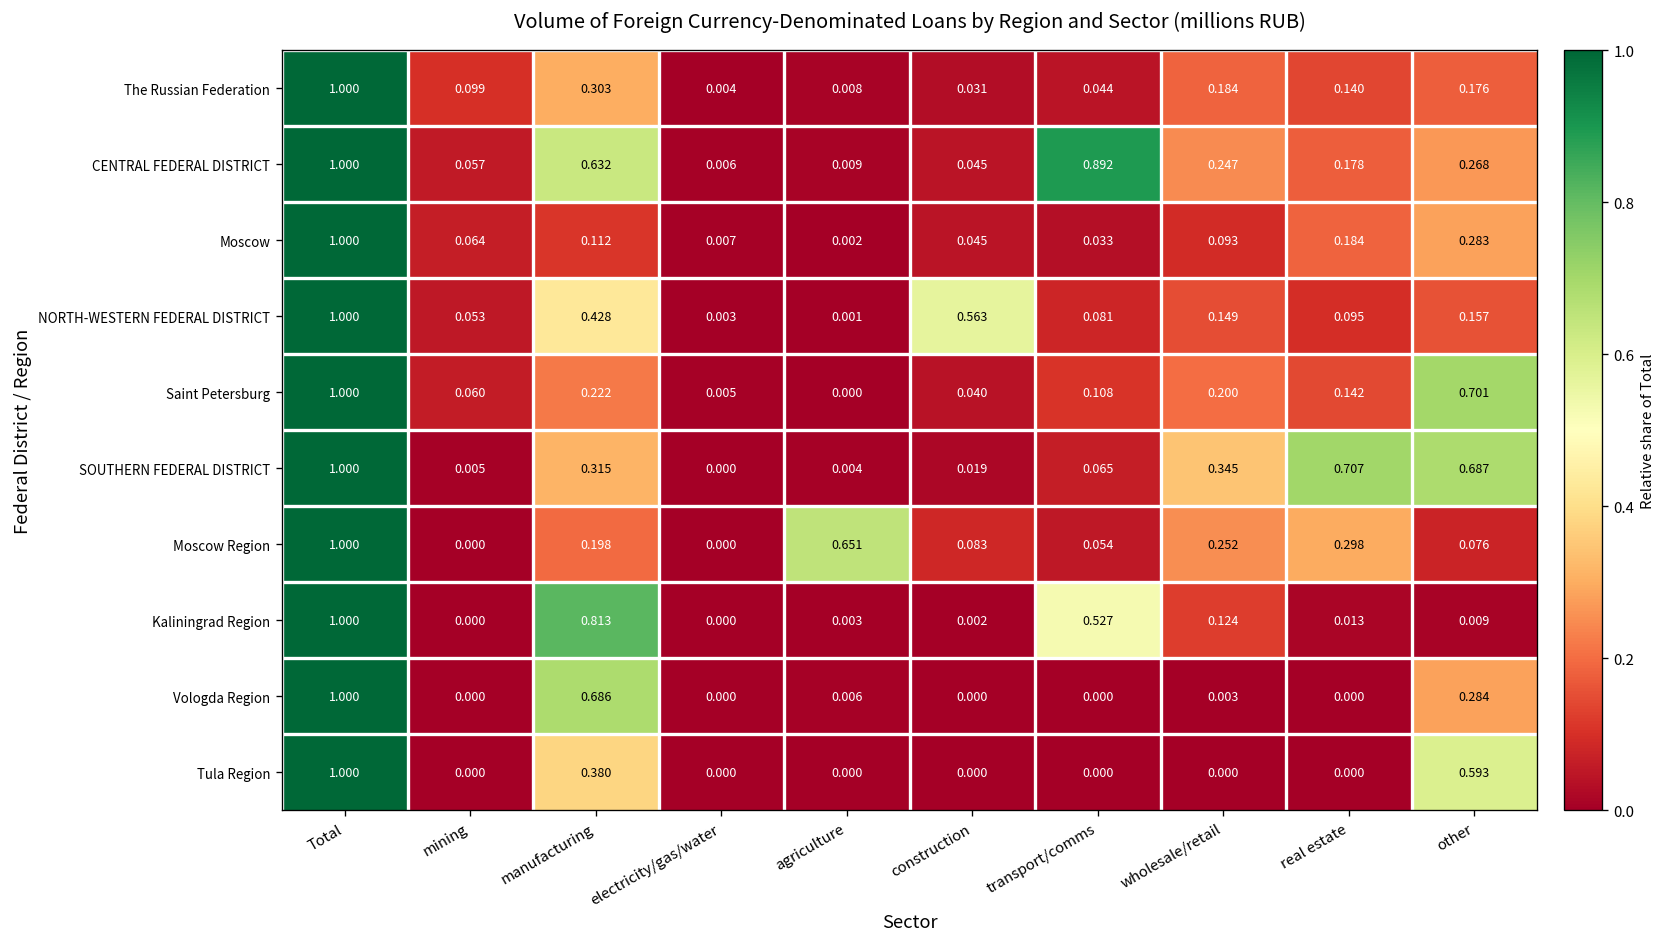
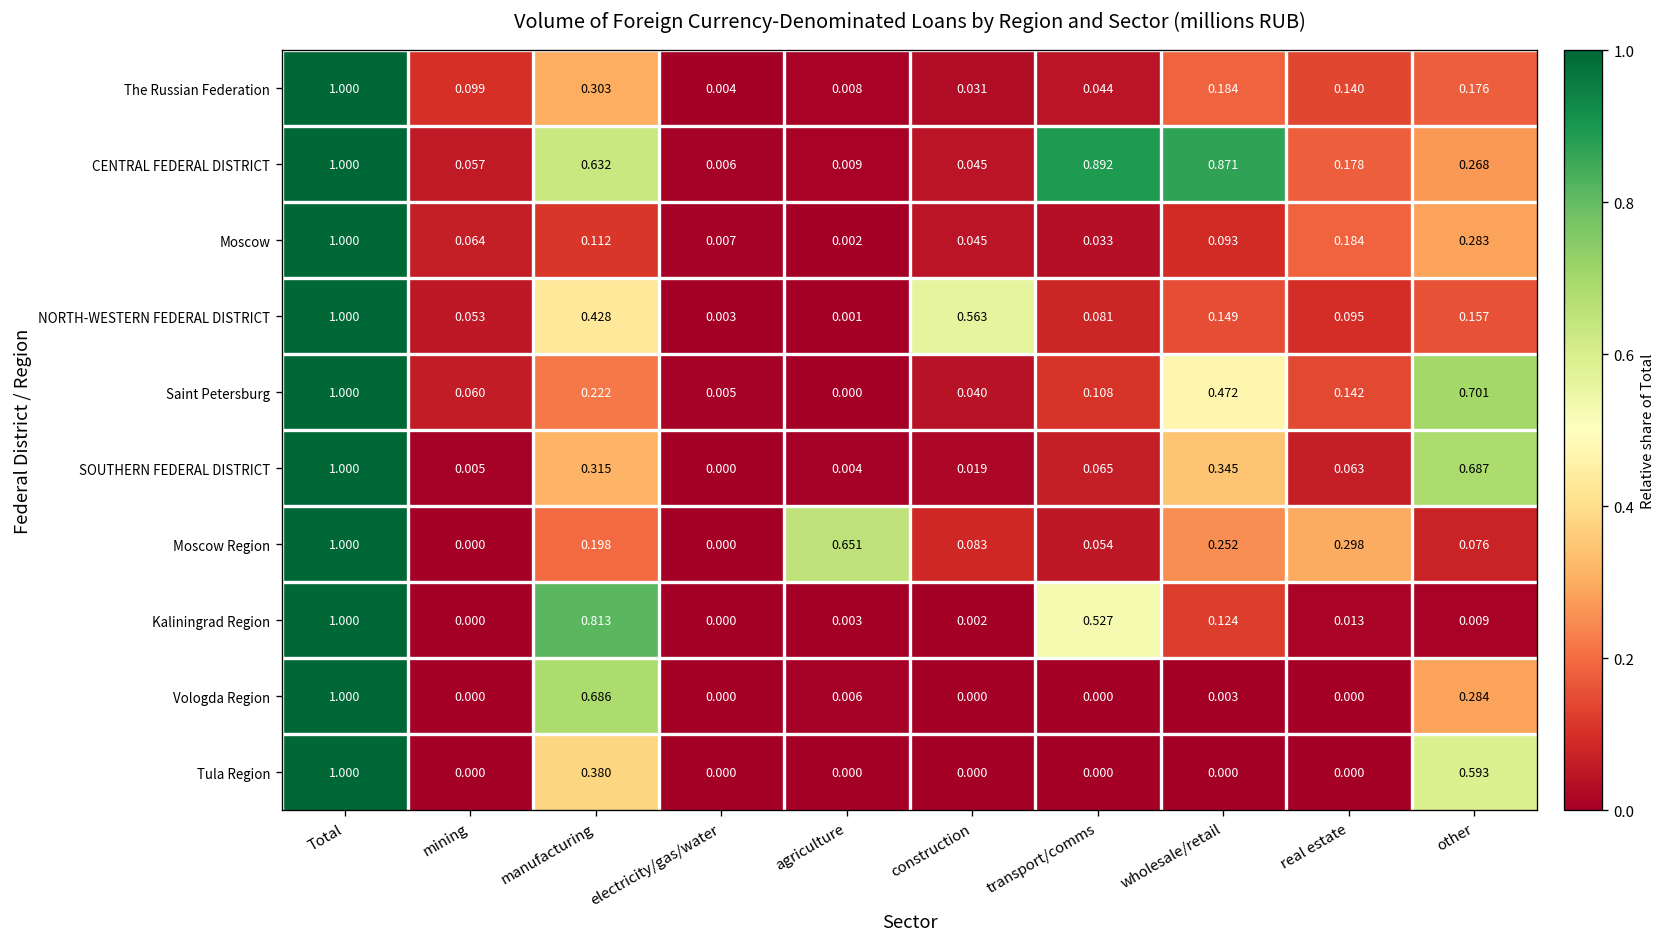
  {
    "The Russian Federation": {
      "Total": 1.000,
      "mining": 0.099,
      "manufacturing": 0.303,
      "electricity/gas/water": 0.004,
      "agriculture": 0.008,
      "construction": 0.031,
      "transport/comms": 0.044,
      "wholesale/retail": 0.184,
      "real estate": 0.140,
      "other": 0.176
    },
    "CENTRAL FEDERAL DISTRICT": {
      "Total": 1.000,
      "mining": 0.057,
      "manufacturing": 0.632,
      "electricity/gas/water": 0.006,
      "agriculture": 0.009,
      "construction": 0.045,
      "transport/comms": 0.892,
-     "wholesale/retail": 0.247,
+     "wholesale/retail": 0.871,
      "real estate": 0.178,
      "other": 0.268
    },
    "Moscow": {
      "Total": 1.000,
      "mining": 0.064,
      "manufacturing": 0.112,
      "electricity/gas/water": 0.007,
      "agriculture": 0.002,
      "construction": 0.045,
      "transport/comms": 0.033,
      "wholesale/retail": 0.093,
      "real estate": 0.184,
      "other": 0.283
    },
    "NORTH-WESTERN FEDERAL DISTRICT": {
      "Total": 1.000,
      "mining": 0.053,
      "manufacturing": 0.428,
      "electricity/gas/water": 0.003,
      "agriculture": 0.001,
      "construction": 0.563,
      "transport/comms": 0.081,
      "wholesale/retail": 0.149,
      "real estate": 0.095,
      "other": 0.157
    },
    "Saint Petersburg": {
      "Total": 1.000,
      "mining": 0.060,
      "manufacturing": 0.222,
      "electricity/gas/water": 0.005,
      "agriculture": 0.000,
      "construction": 0.040,
      "transport/comms": 0.108,
-     "wholesale/retail": 0.200,
+     "wholesale/retail": 0.472,
      "real estate": 0.142,
      "other": 0.701
    },
    "SOUTHERN FEDERAL DISTRICT": {
      "Total": 1.000,
      "mining": 0.005,
      "manufacturing": 0.315,
      "electricity/gas/water": 0.000,
      "agriculture": 0.004,
      "construction": 0.019,
      "transport/comms": 0.065,
      "wholesale/retail": 0.345,
-     "real estate": 0.707,
+     "real estate": 0.063,
      "other": 0.687
    },
    "Moscow Region": {
      "Total": 1.000,
      "mining": 0.000,
      "manufacturing": 0.198,
      "electricity/gas/water": 0.000,
      "agriculture": 0.651,
      "construction": 0.083,
      "transport/comms": 0.054,
      "wholesale/retail": 0.252,
      "real estate": 0.298,
      "other": 0.076
    },
    "Kaliningrad Region": {
      "Total": 1.000,
      "mining": 0.000,
      "manufacturing": 0.813,
      "electricity/gas/water": 0.000,
      "agriculture": 0.003,
      "construction": 0.002,
      "transport/comms": 0.527,
      "wholesale/retail": 0.124,
      "real estate": 0.013,
      "other": 0.009
    },
    "Vologda Region": {
      "Total": 1.000,
      "mining": 0.000,
      "manufacturing": 0.686,
      "electricity/gas/water": 0.000,
      "agriculture": 0.006,
      "construction": 0.000,
      "transport/comms": 0.000,
      "wholesale/retail": 0.003,
      "real estate": 0.000,
      "other": 0.284
    },
    "Tula Region": {
      "Total": 1.000,
      "mining": 0.000,
      "manufacturing": 0.380,
      "electricity/gas/water": 0.000,
      "agriculture": 0.000,
      "construction": 0.000,
      "transport/comms": 0.000,
      "wholesale/retail": 0.000,
      "real estate": 0.000,
      "other": 0.593
    }
  }
